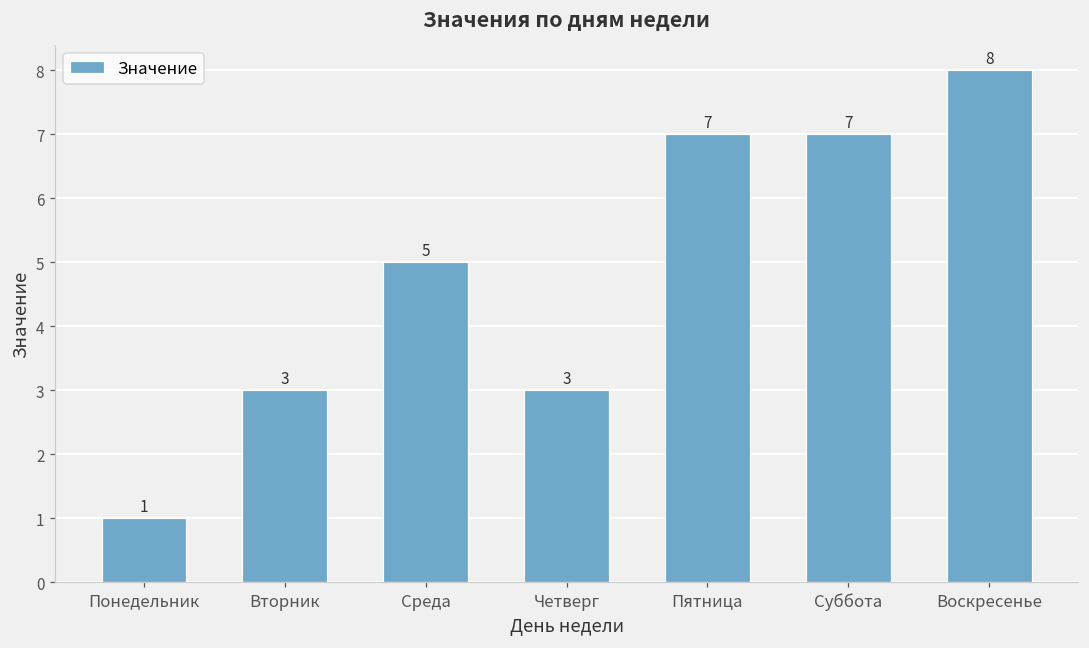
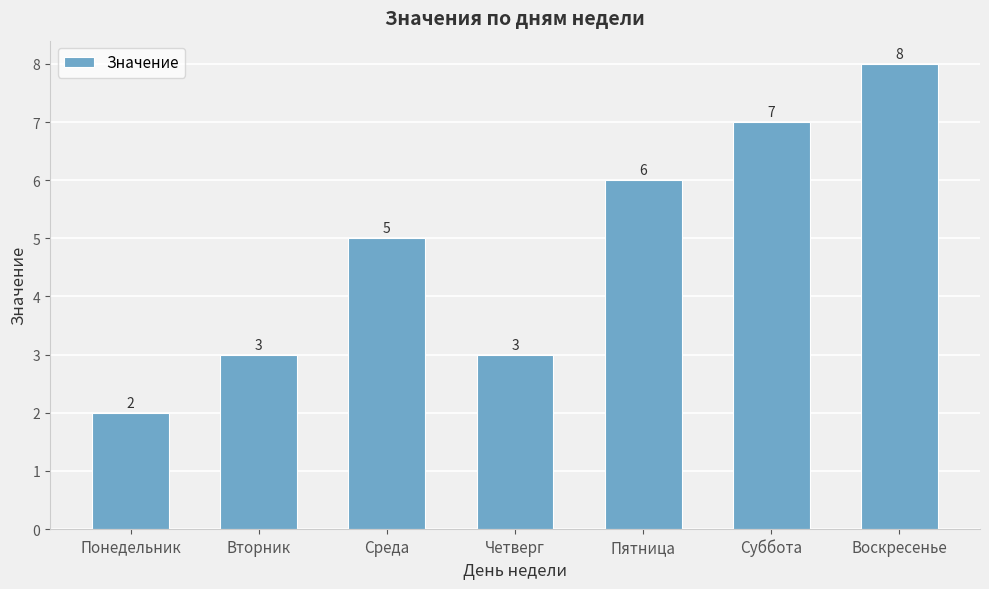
  {
-   "Понедельник": 1,
+   "Понедельник": 2,
    "Вторник": 3,
    "Среда": 5,
    "Четверг": 3,
-   "Пятница": 7,
+   "Пятница": 6,
    "Суббота": 7,
    "Воскресенье": 8
  }
